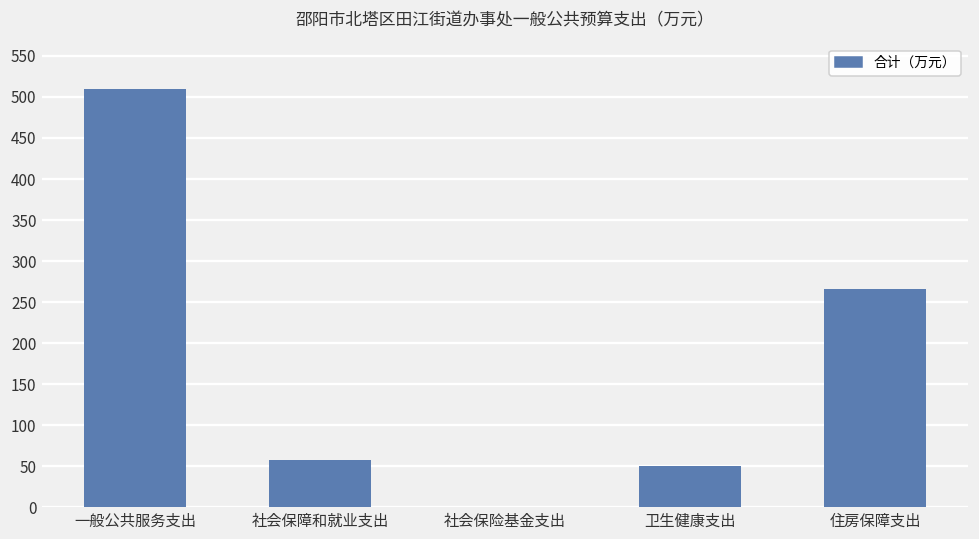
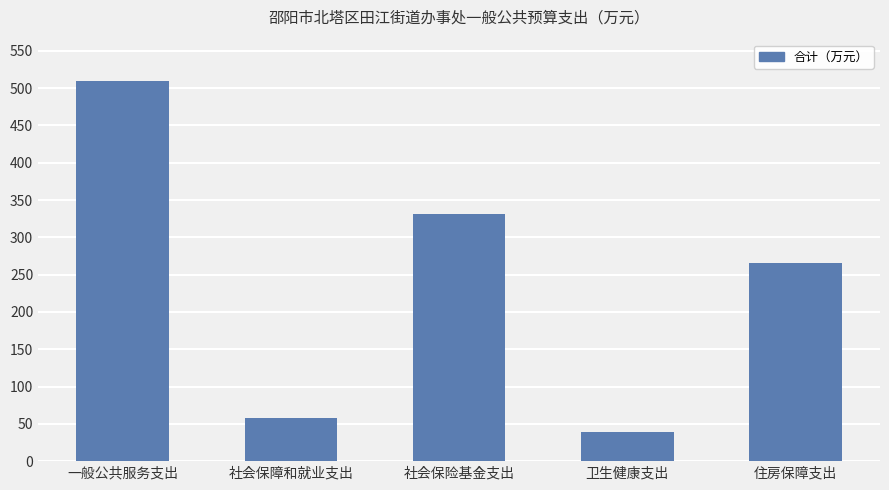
  {
    "一般公共服务支出": 510,
    "社会保障和就业支出": 60,
-   "社会保险基金支出": 0,
-   "卫生健康支出": 50,
+   "社会保险基金支出": 330,
+   "卫生健康支出": 40,
    "住房保障支出": 270
  }
